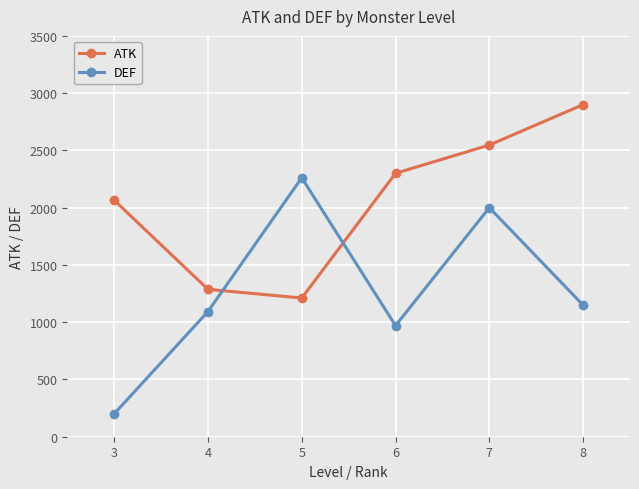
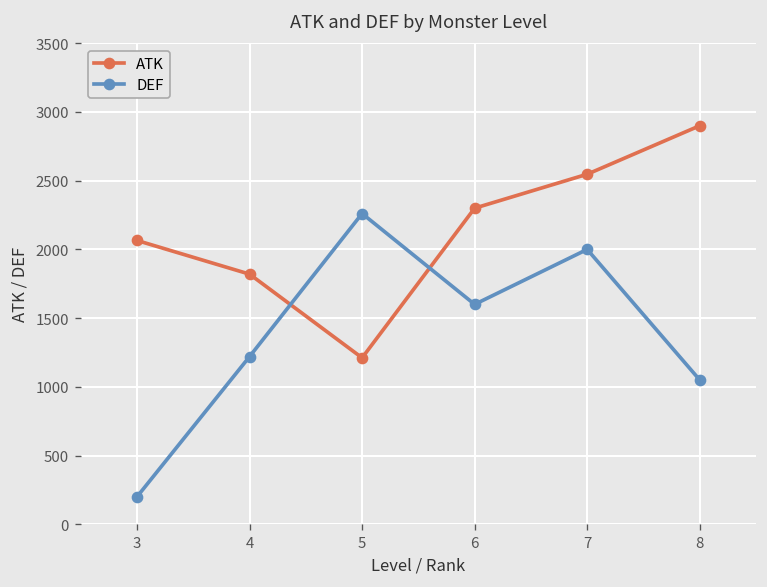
  {
    "ATK": {
      "3": 2070,
-     "4": 1290,
+     "4": 1820,
      "5": 1210,
      "6": 2300,
      "7": 2550,
      "8": 2900
    },
    "DEF": {
      "3": 200,
-     "4": 1090,
+     "4": 1220,
      "5": 2260,
-     "6": 970,
+     "6": 1600,
      "7": 2000,
-     "8": 1150
+     "8": 1050
    }
  }
